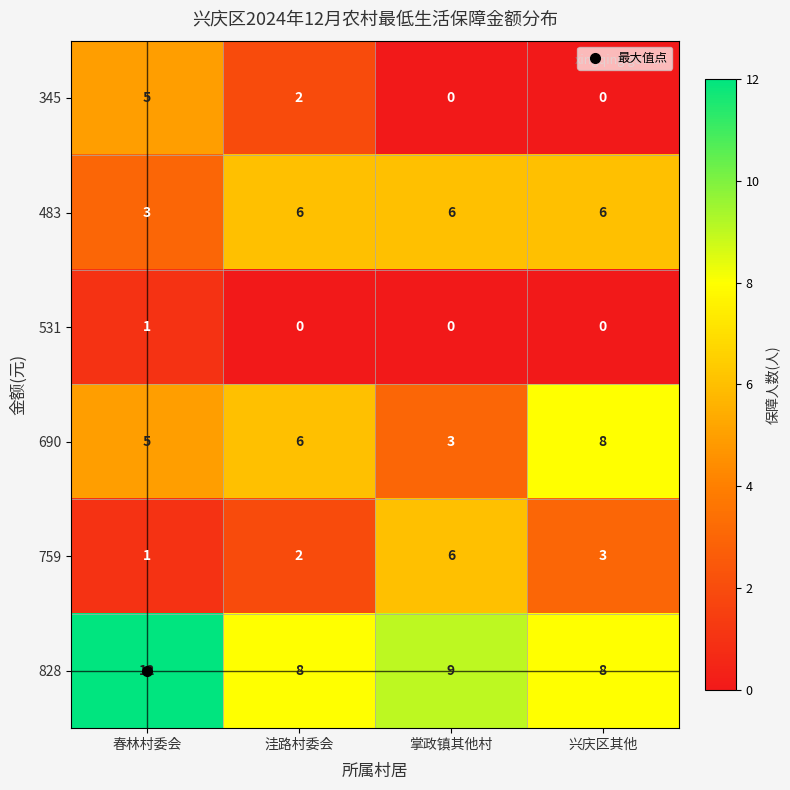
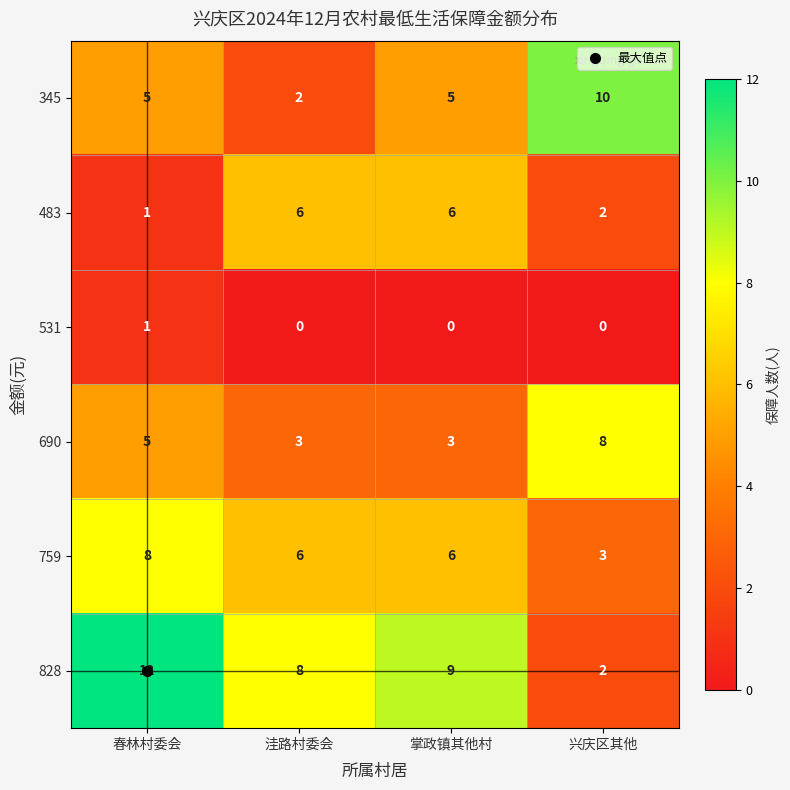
  {
    "345": {
      "春林村委会": 5,
      "洼路村委会": 2,
-     "掌政镇其他村": 0,
-     "兴庆区其他": 0
+     "掌政镇其他村": 5,
+     "兴庆区其他": 10
    },
    "483": {
-     "春林村委会": 3,
+     "春林村委会": 1,
      "洼路村委会": 6,
      "掌政镇其他村": 6,
-     "兴庆区其他": 6
+     "兴庆区其他": 2
    },
    "531": {
      "春林村委会": 1,
      "洼路村委会": 0,
      "掌政镇其他村": 0,
      "兴庆区其他": 0
    },
    "690": {
      "春林村委会": 5,
-     "洼路村委会": 6,
+     "洼路村委会": 3,
      "掌政镇其他村": 3,
      "兴庆区其他": 8
    },
    "759": {
-     "春林村委会": 1,
-     "洼路村委会": 2,
+     "春林村委会": 8,
+     "洼路村委会": 6,
      "掌政镇其他村": 6,
      "兴庆区其他": 3
    },
    "828": {
      "洼路村委会": 8,
      "掌政镇其他村": 9,
-     "兴庆区其他": 8
+     "兴庆区其他": 2
    }
  }
